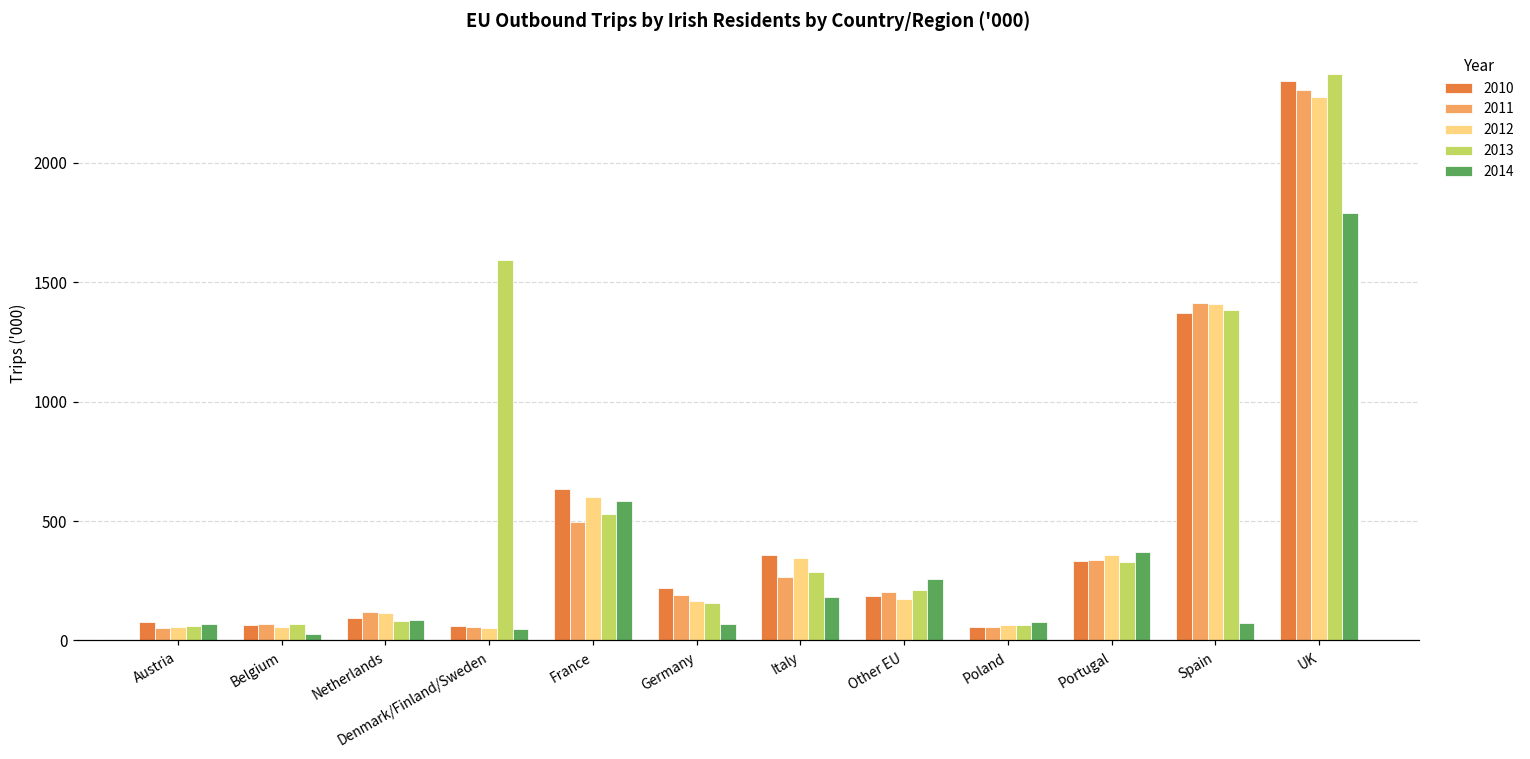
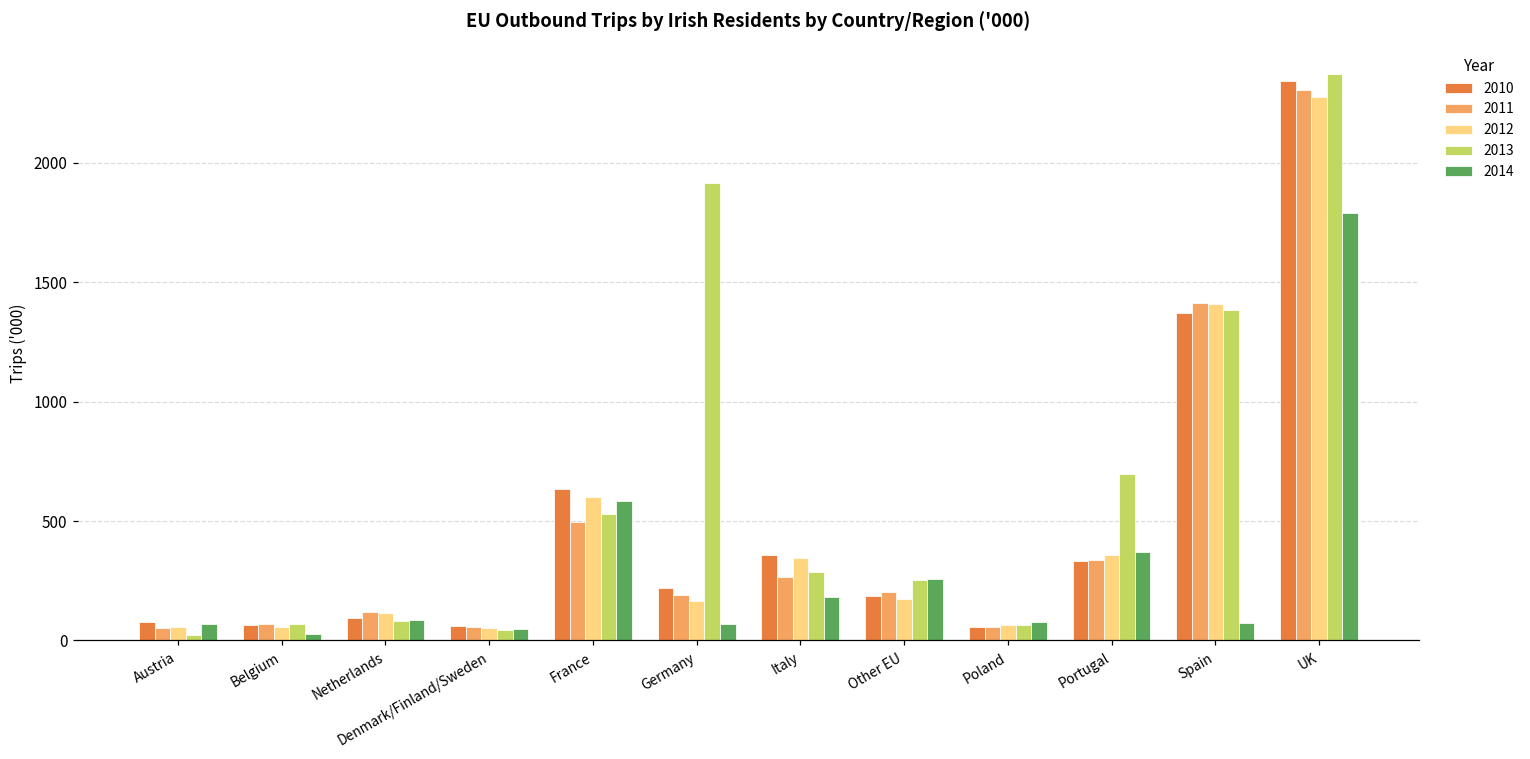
  {
    "2013": {
-     "Austria": 60,
+     "Austria": 20,
      "Belgium": 70,
      "Netherlands": 80,
-     "Denmark/Finland/Sweden": 1590,
+     "Denmark/Finland/Sweden": 50,
      "France": 530,
-     "Germany": 160,
+     "Germany": 1910,
      "Italy": 290,
-     "Other EU": 210,
+     "Other EU": 250,
      "Poland": 60,
-     "Portugal": 330,
+     "Portugal": 700,
      "Spain": 1380,
      "UK": 2370
    },
    "2014": {
      "Austria": 70,
      "Belgium": 30,
      "Netherlands": 90,
      "Denmark/Finland/Sweden": 50,
      "France": 580,
      "Germany": 70,
      "Italy": 180,
      "Other EU": 260,
      "Poland": 80,
      "Portugal": 370,
      "Spain": 70,
      "UK": 1790
    }
  }
